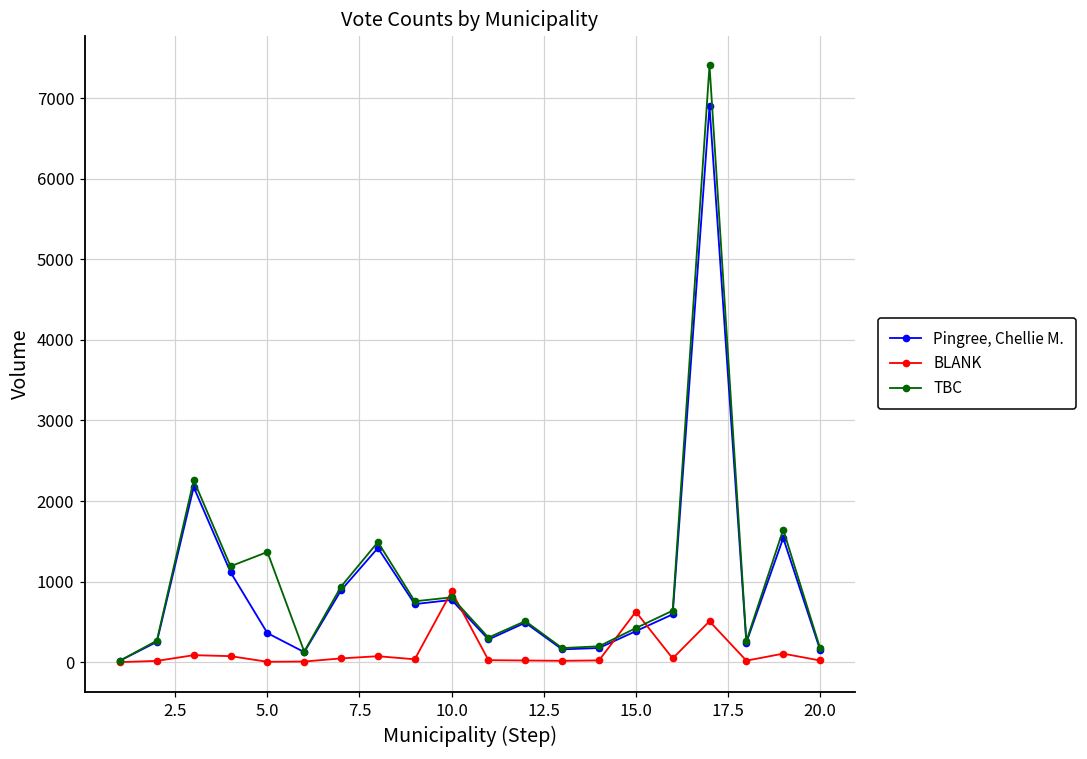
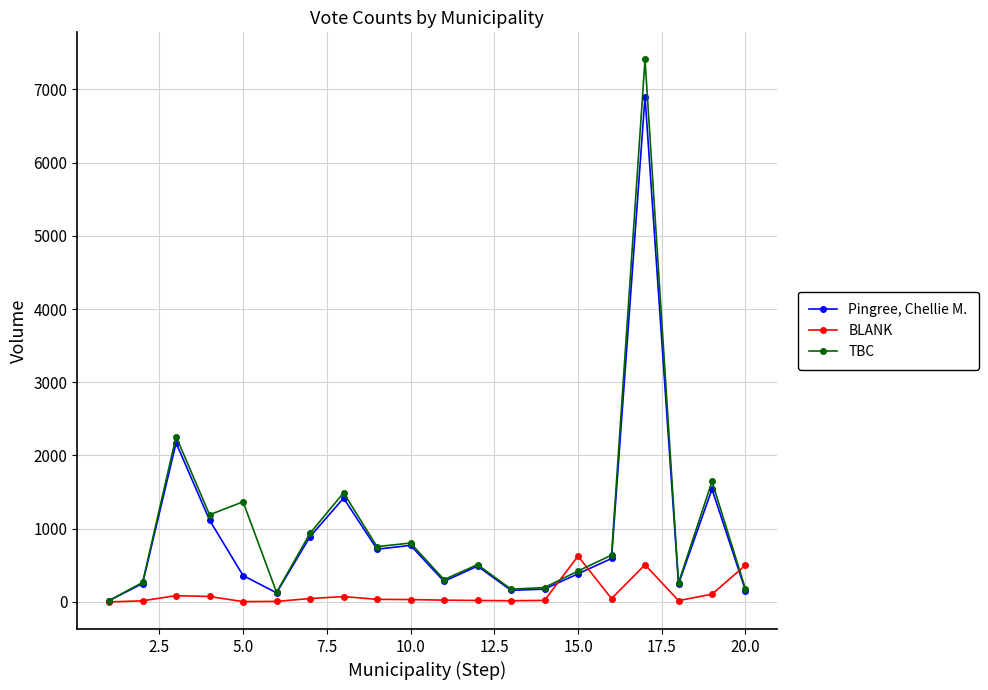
  {
    "Pingree, Chellie M.": {
      "5.0": 400,
      "15.0": 400
    },
    "BLANK": {
      "5.0": 0,
-     "10.0": 900,
+     "10.0": 0,
      "15.0": 600,
-     "20.0": 0
+     "20.0": 500
    },
    "TBC": {
      "5.0": 1400,
      "15.0": 400
    }
  }
